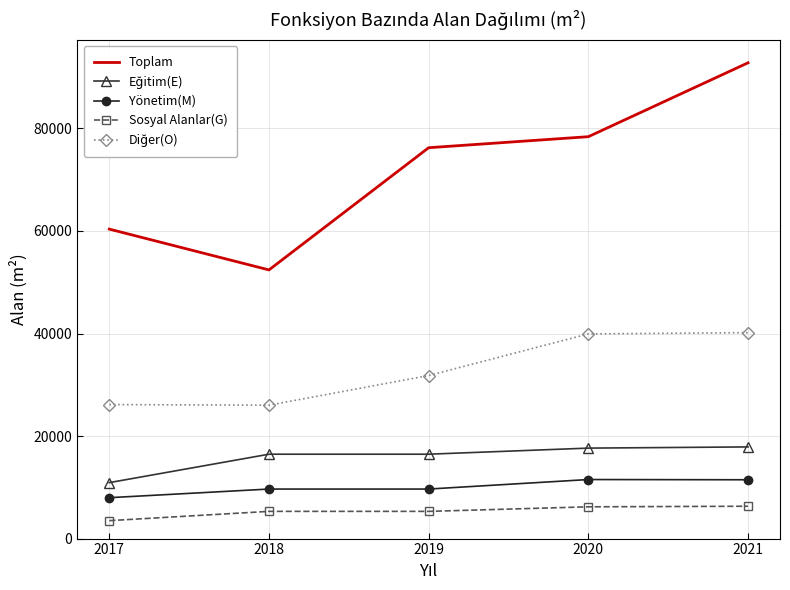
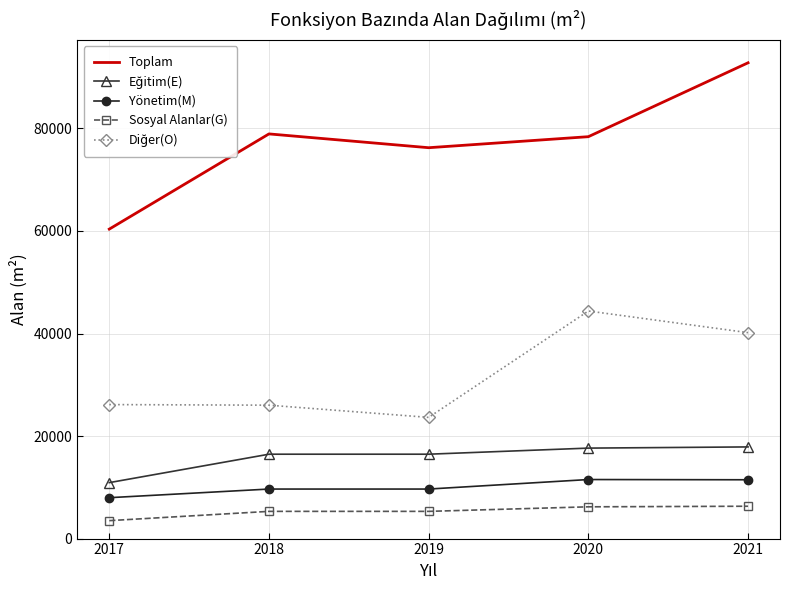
  {
    "Toplam": {
      "2017": 60000,
-     "2018": 52000,
+     "2018": 79000,
      "2019": 76000,
      "2020": 78000,
      "2021": 93000
    },
    "Diğer(O)": {
      "2017": 26000,
      "2018": 26000,
-     "2019": 32000,
-     "2020": 40000,
+     "2019": 24000,
+     "2020": 44000,
      "2021": 40000
    }
  }
